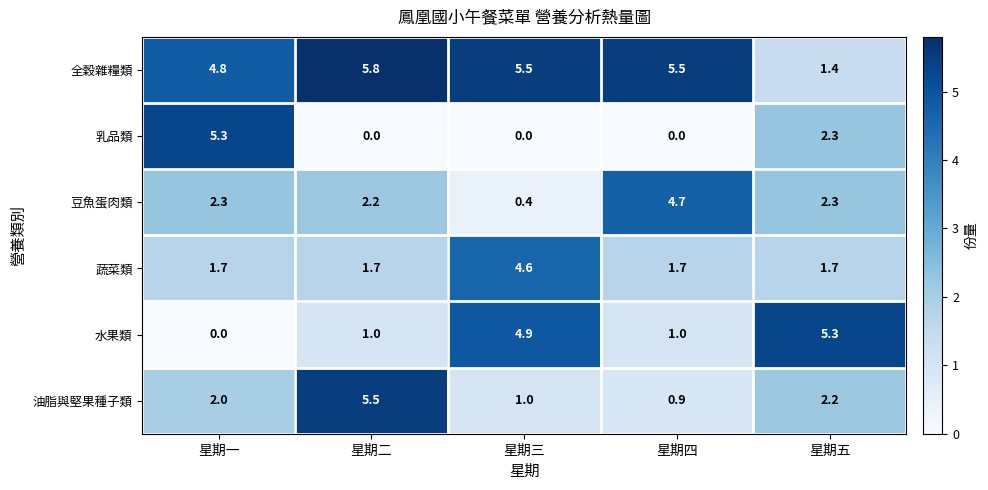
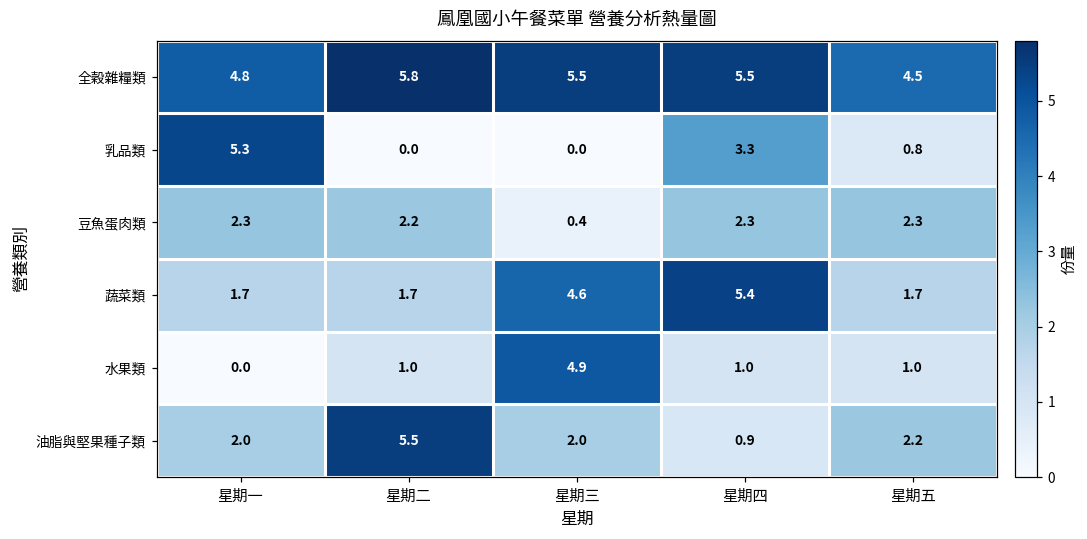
  {
    "全穀雜糧類": {
      "星期一": 4.8,
      "星期二": 5.8,
      "星期三": 5.5,
      "星期四": 5.5,
-     "星期五": 1.4
+     "星期五": 4.5
    },
    "乳品類": {
      "星期一": 5.3,
      "星期二": 0.0,
      "星期三": 0.0,
-     "星期四": 0.0,
-     "星期五": 2.3
+     "星期四": 3.3,
+     "星期五": 0.8
    },
    "豆魚蛋肉類": {
      "星期一": 2.3,
      "星期二": 2.2,
      "星期三": 0.4,
-     "星期四": 4.7,
+     "星期四": 2.3,
      "星期五": 2.3
    },
    "蔬菜類": {
      "星期一": 1.7,
      "星期二": 1.7,
      "星期三": 4.6,
-     "星期四": 1.7,
+     "星期四": 5.4,
      "星期五": 1.7
    },
    "水果類": {
      "星期一": 0.0,
      "星期二": 1.0,
      "星期三": 4.9,
      "星期四": 1.0,
-     "星期五": 5.3
+     "星期五": 1.0
    },
    "油脂與堅果種子類": {
      "星期一": 2.0,
      "星期二": 5.5,
-     "星期三": 1.0,
+     "星期三": 2.0,
      "星期四": 0.9,
      "星期五": 2.2
    }
  }
